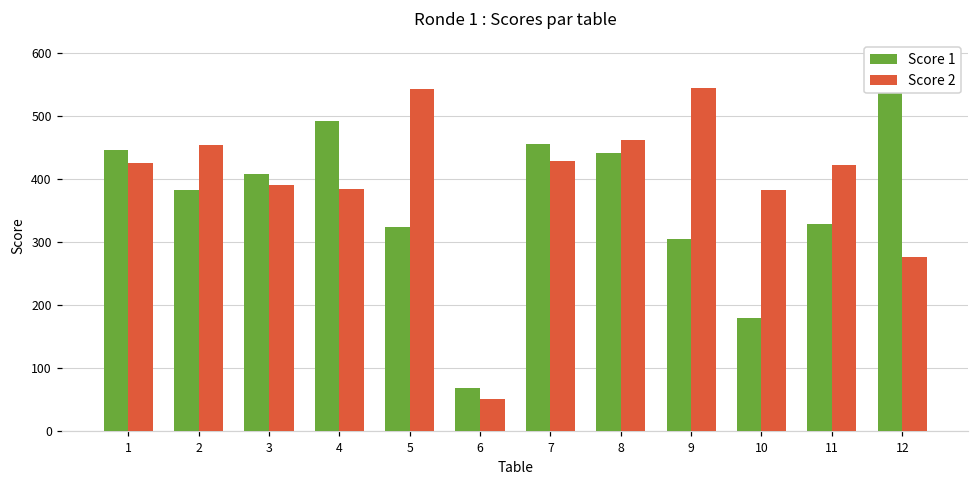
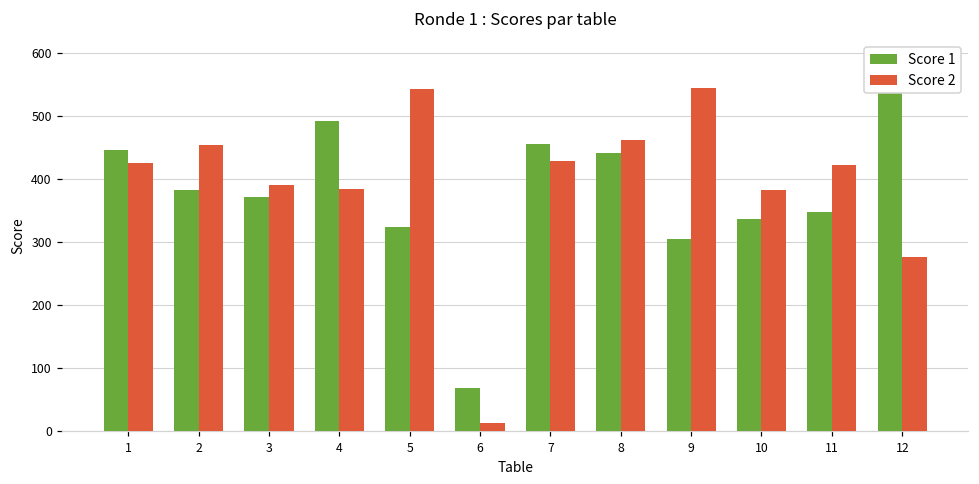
  {
    "Score 1": {
      "1": 450,
      "2": 380,
-     "3": 410,
+     "3": 370,
      "4": 490,
      "5": 320,
      "6": 70,
      "7": 460,
      "8": 440,
      "9": 310,
-     "10": 180,
-     "11": 330
+     "10": 340,
+     "11": 350
    },
    "Score 2": {
      "1": 430,
      "2": 450,
      "3": 390,
      "4": 390,
      "5": 540,
-     "6": 50,
+     "6": 10,
      "7": 430,
      "8": 460,
      "9": 550,
      "10": 380,
      "11": 420,
      "12": 280
    }
  }
